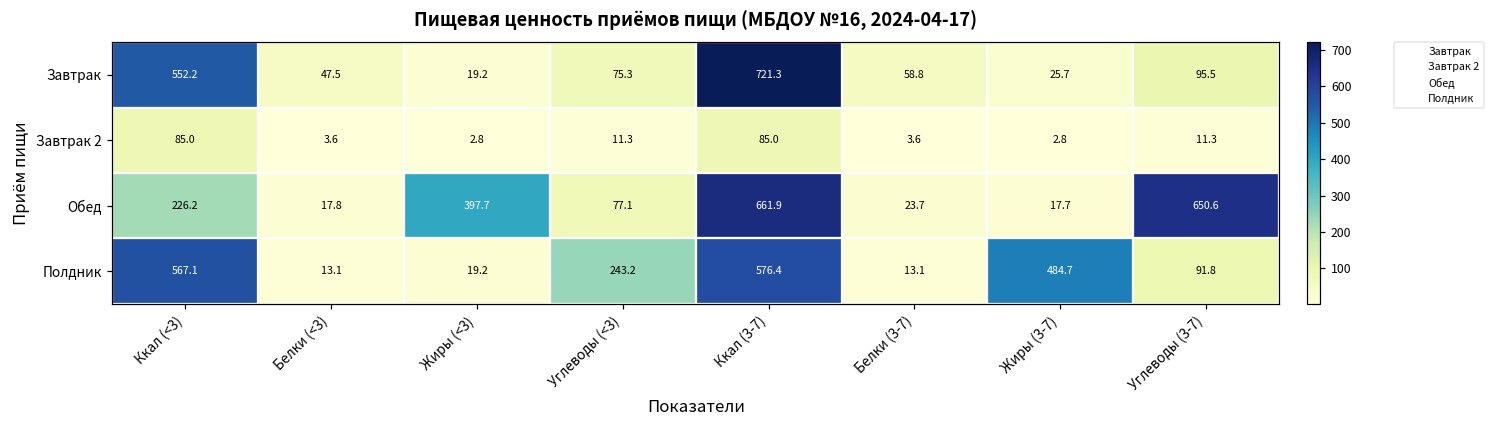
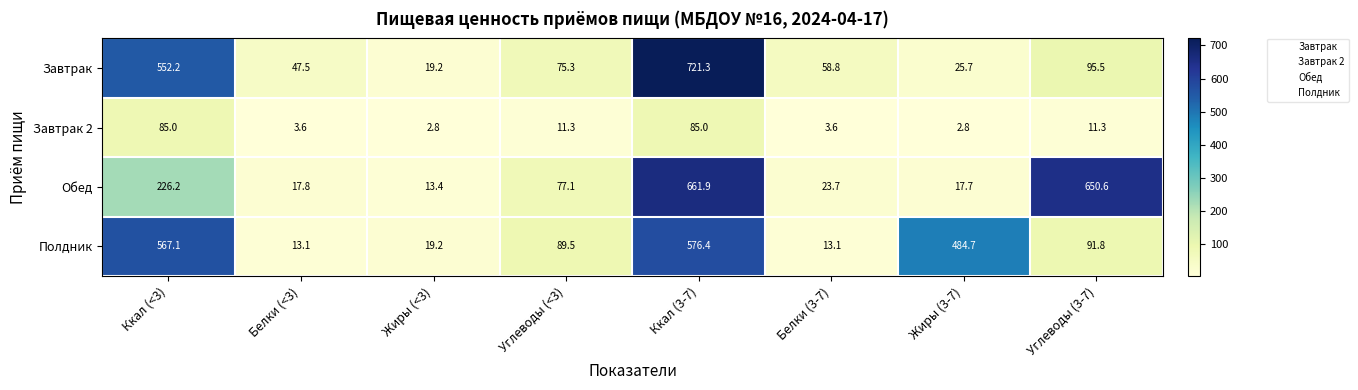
  {
    "Завтрак": {
      "Ккал (<3)": 552.2,
      "Белки (<3)": 47.5,
      "Жиры (<3)": 19.2,
      "Углеводы (<3)": 75.3,
      "Ккал (3-7)": 721.3,
      "Белки (3-7)": 58.8,
      "Жиры (3-7)": 25.7,
      "Углеводы (3-7)": 95.5
    },
    "Завтрак 2": {
      "Ккал (<3)": 85.0,
      "Белки (<3)": 3.6,
      "Жиры (<3)": 2.8,
      "Углеводы (<3)": 11.3,
      "Ккал (3-7)": 85.0,
      "Белки (3-7)": 3.6,
      "Жиры (3-7)": 2.8,
      "Углеводы (3-7)": 11.3
    },
    "Обед": {
      "Ккал (<3)": 226.2,
      "Белки (<3)": 17.8,
-     "Жиры (<3)": 397.7,
+     "Жиры (<3)": 13.4,
      "Углеводы (<3)": 77.1,
      "Ккал (3-7)": 661.9,
      "Белки (3-7)": 23.7,
      "Жиры (3-7)": 17.7,
      "Углеводы (3-7)": 650.6
    },
    "Полдник": {
      "Ккал (<3)": 567.1,
      "Белки (<3)": 13.1,
      "Жиры (<3)": 19.2,
-     "Углеводы (<3)": 243.2,
+     "Углеводы (<3)": 89.5,
      "Ккал (3-7)": 576.4,
      "Белки (3-7)": 13.1,
      "Жиры (3-7)": 484.7,
      "Углеводы (3-7)": 91.8
    }
  }
